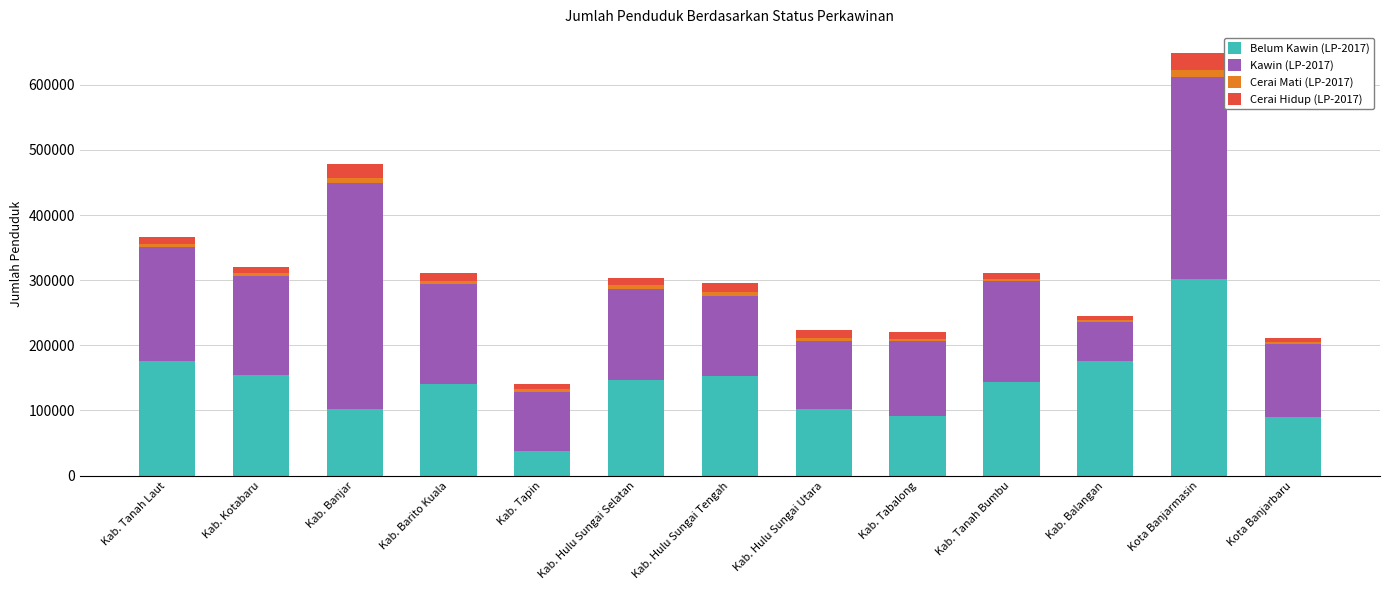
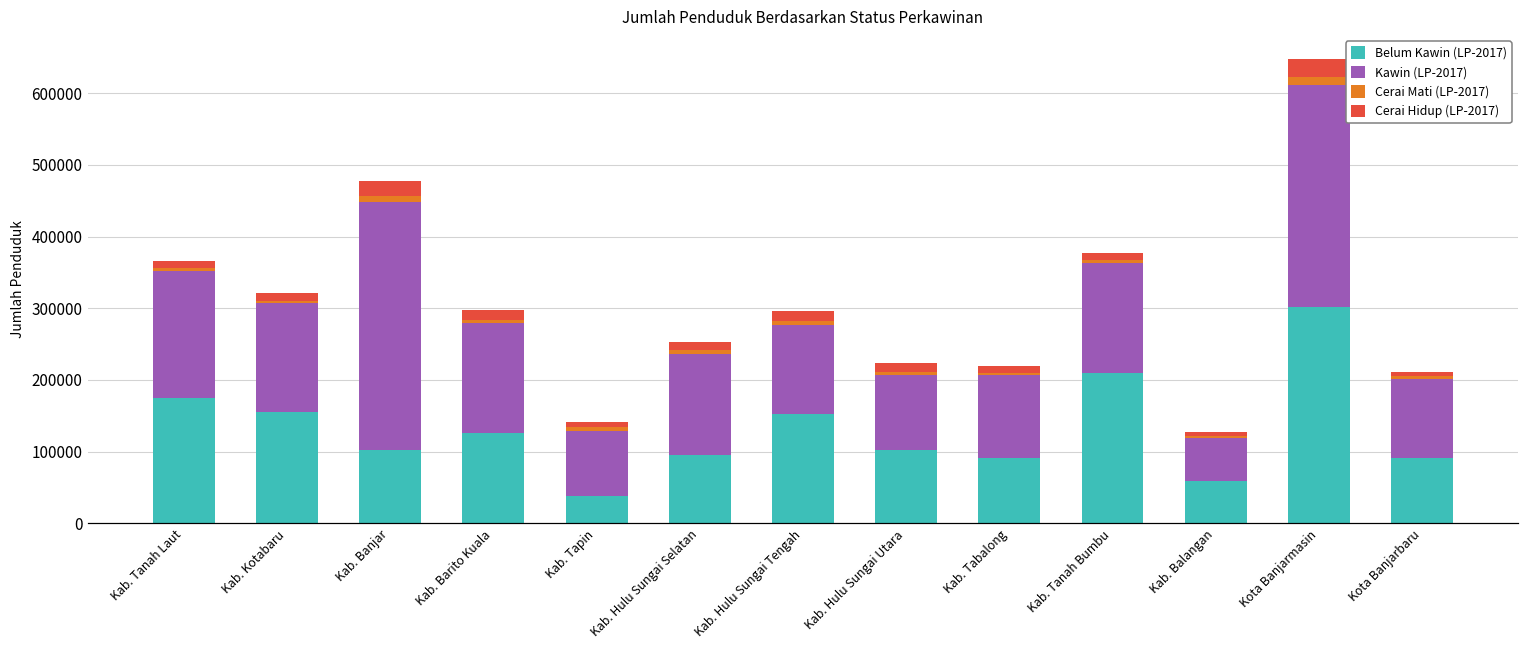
  {
    "Belum Kawin (LP-2017)": {
      "Kab. Tanah Laut": 180000,
      "Kab. Kotabaru": 160000,
      "Kab. Banjar": 100000,
-     "Kab. Barito Kuala": 140000,
+     "Kab. Barito Kuala": 130000,
      "Kab. Tapin": 40000,
-     "Kab. Hulu Sungai Selatan": 150000,
+     "Kab. Hulu Sungai Selatan": 100000,
      "Kab. Hulu Sungai Tengah": 150000,
      "Kab. Hulu Sungai Utara": 100000,
      "Kab. Tabalong": 90000,
-     "Kab. Tanah Bumbu": 140000,
-     "Kab. Balangan": 180000,
+     "Kab. Tanah Bumbu": 210000,
+     "Kab. Balangan": 60000,
      "Kota Banjarmasin": 300000,
      "Kota Banjarbaru": 90000
    },
    "Kawin (LP-2017)": {
      "Kab. Tanah Laut": 180000,
      "Kab. Kotabaru": 150000,
      "Kab. Banjar": 350000,
      "Kab. Barito Kuala": 150000,
      "Kab. Tapin": 90000,
      "Kab. Hulu Sungai Selatan": 140000,
      "Kab. Hulu Sungai Tengah": 120000,
      "Kab. Hulu Sungai Utara": 100000,
      "Kab. Tabalong": 120000,
      "Kab. Tanah Bumbu": 150000,
      "Kab. Balangan": 60000,
      "Kota Banjarmasin": 310000,
      "Kota Banjarbaru": 110000
    }
  }
